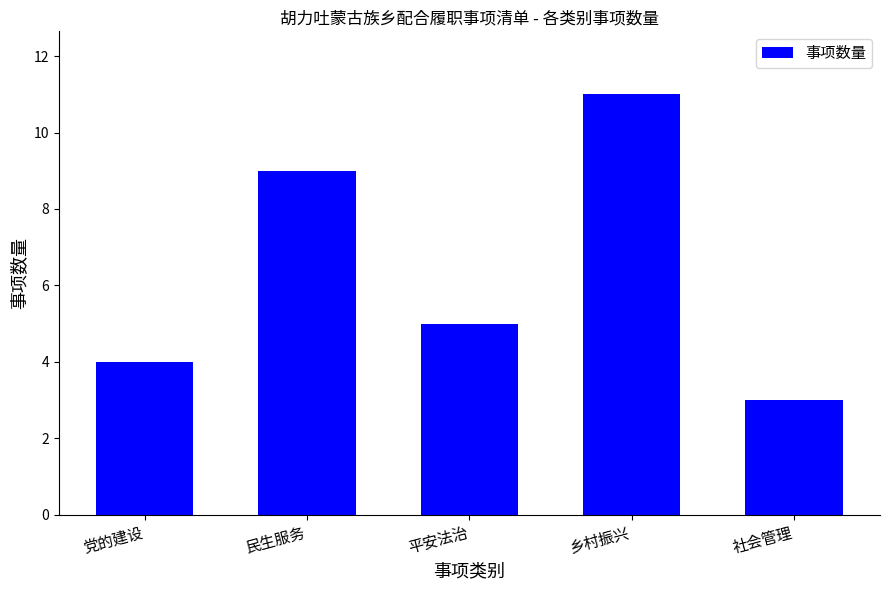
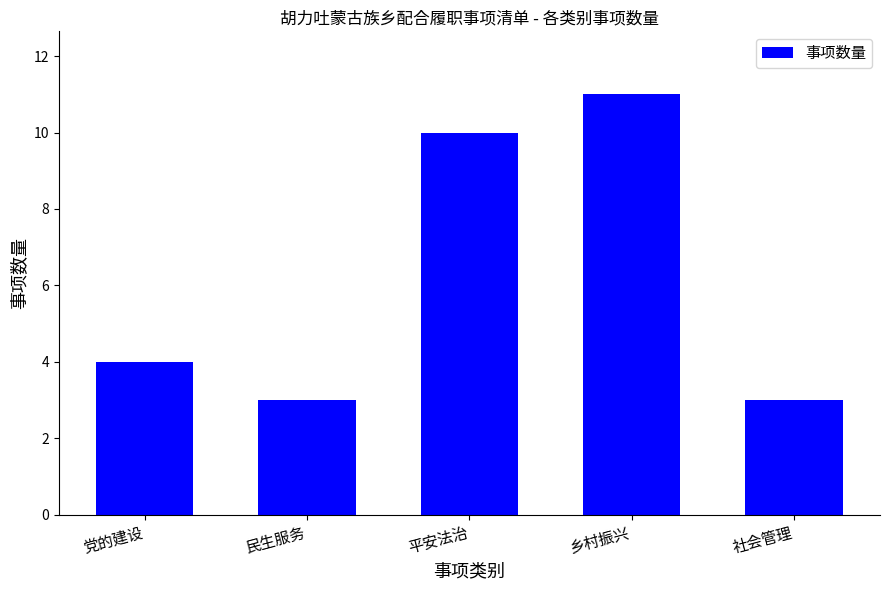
  {
    "党的建设": 4,
-   "民生服务": 9,
-   "平安法治": 5,
+   "民生服务": 3,
+   "平安法治": 10,
    "乡村振兴": 11,
    "社会管理": 3
  }
